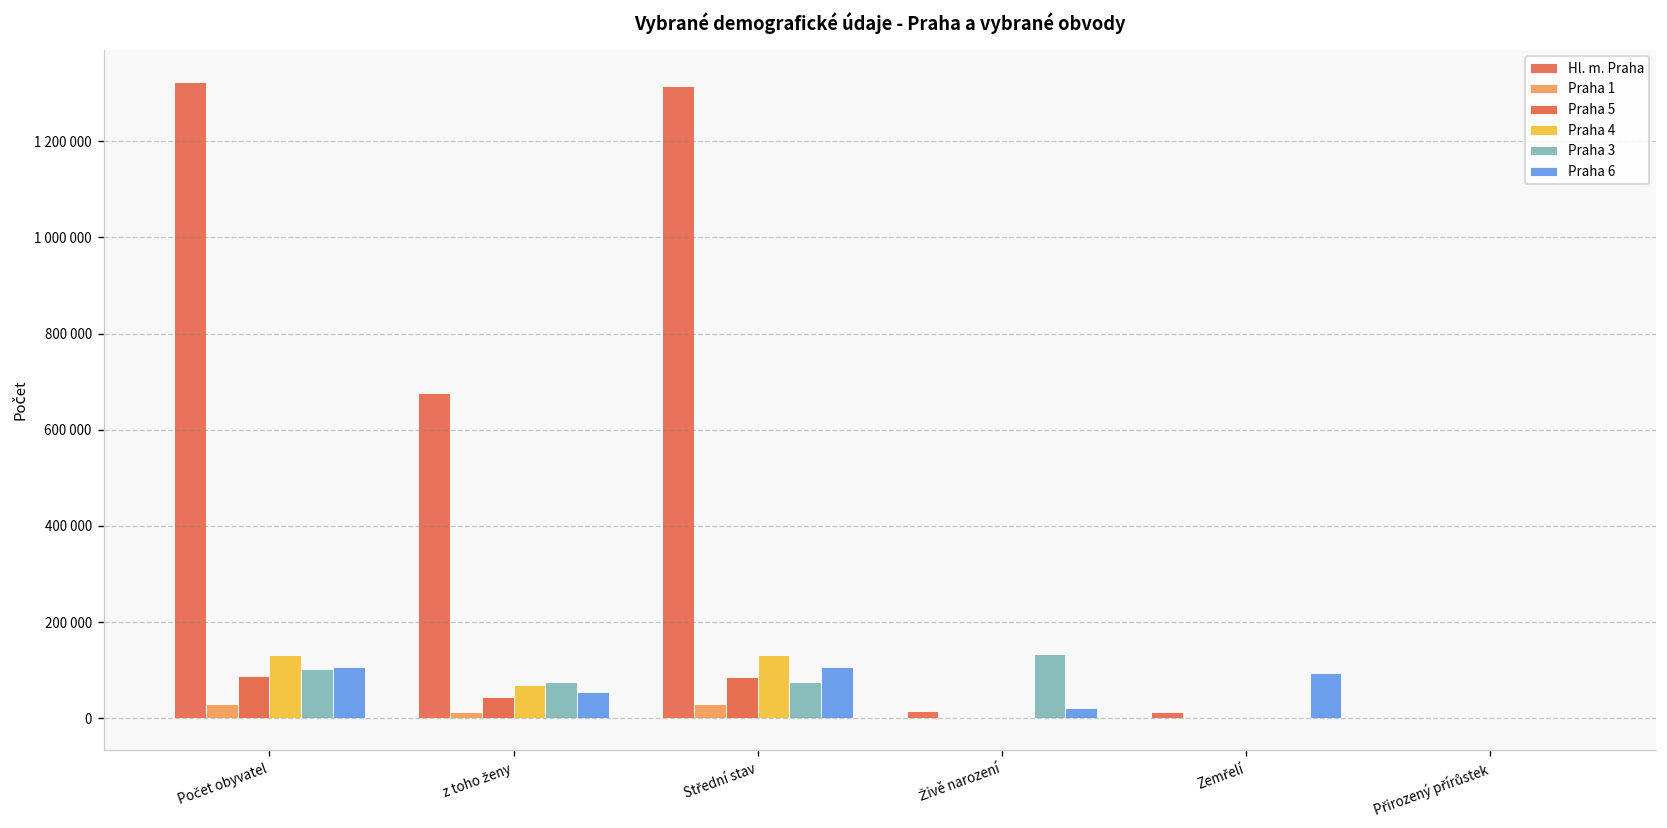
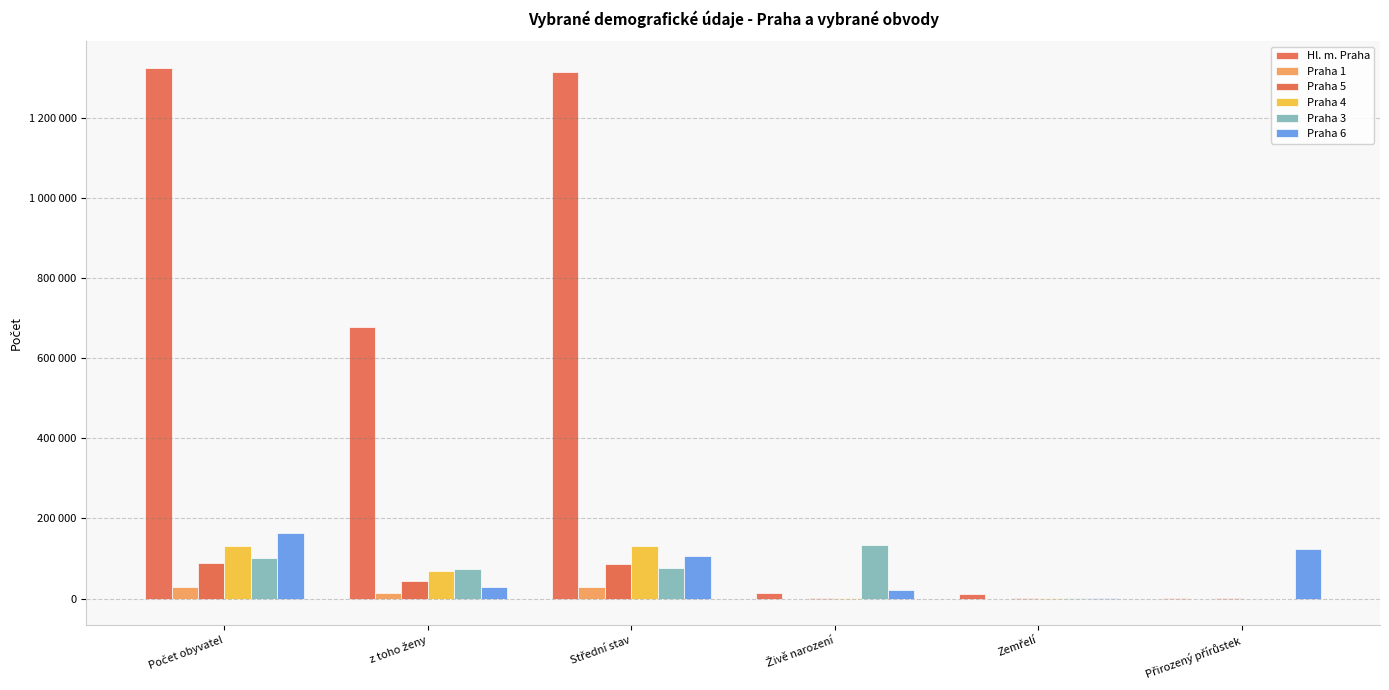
  {
    "Praha 3": {
      "Počet obyvatel": 100000,
      "z toho ženy": 80000,
      "Střední stav": 80000,
      "Živě narození": 130000
    },
    "Praha 6": {
-     "Počet obyvatel": 110000,
-     "z toho ženy": 60000,
+     "Počet obyvatel": 160000,
+     "z toho ženy": 30000,
      "Střední stav": 110000,
      "Živě narození": 20000,
-     "Zemřelí": 100000,
-     "Přirozený přírůstek": 0
+     "Zemřelí": 0,
+     "Přirozený přírůstek": 120000
    }
  }
